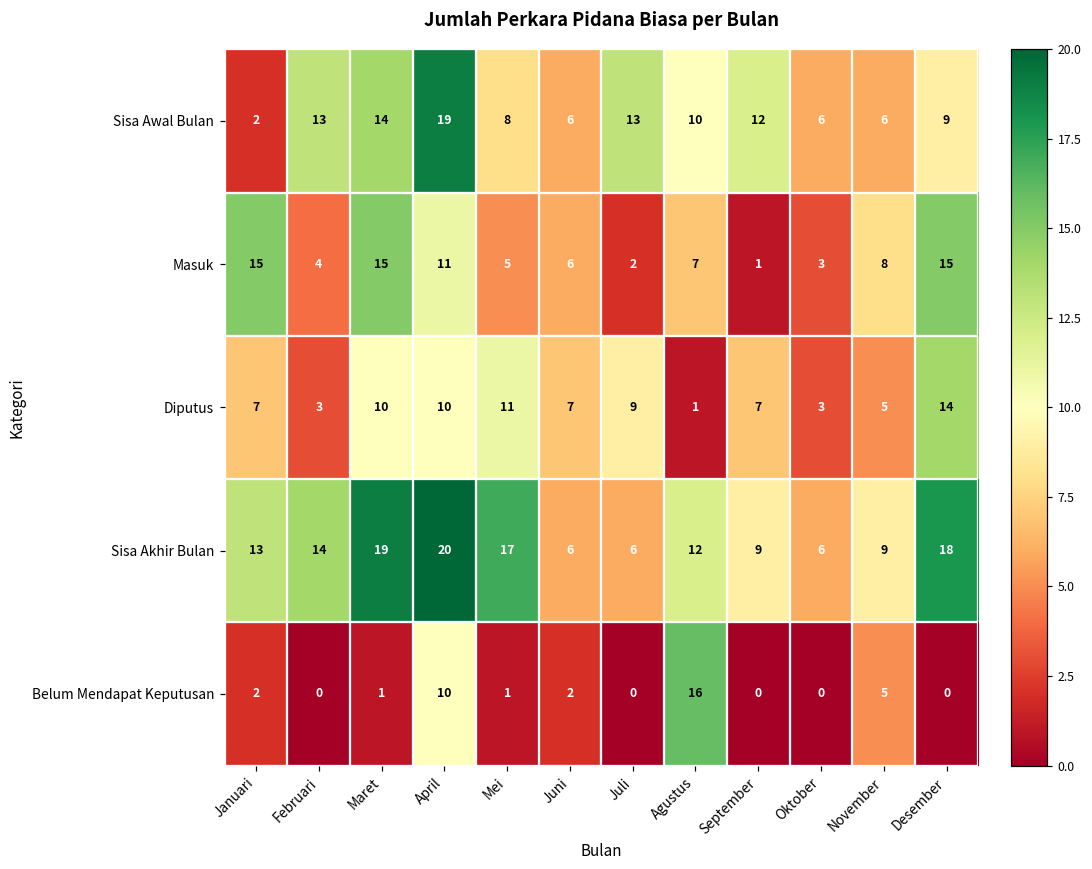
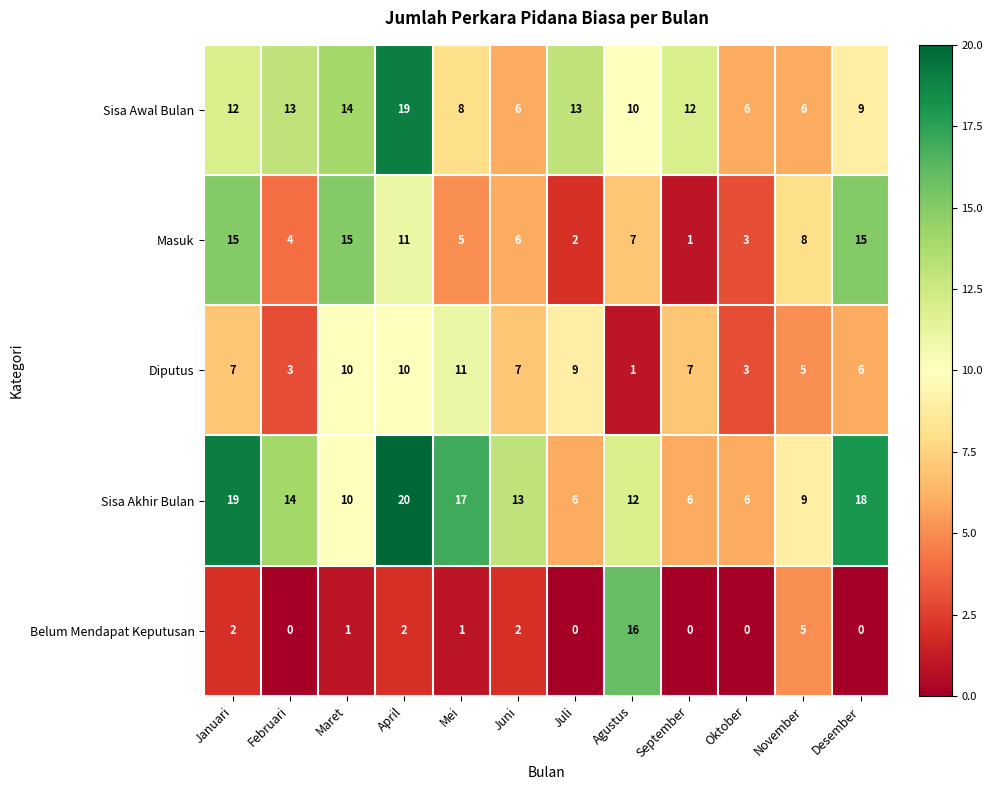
  {
    "Sisa Awal Bulan": {
-     "Januari": 2,
+     "Januari": 12,
      "Februari": 13,
      "Maret": 14,
      "April": 19,
      "Mei": 8,
      "Juni": 6,
      "Juli": 13,
      "Agustus": 10,
      "September": 12,
      "Oktober": 6,
      "November": 6,
      "Desember": 9
    },
    "Masuk": {
      "Januari": 15,
      "Februari": 4,
      "Maret": 15,
      "April": 11,
      "Mei": 5,
      "Juni": 6,
      "Juli": 2,
      "Agustus": 7,
      "September": 1,
      "Oktober": 3,
      "November": 8,
      "Desember": 15
    },
    "Diputus": {
      "Januari": 7,
      "Februari": 3,
      "Maret": 10,
      "April": 10,
      "Mei": 11,
      "Juni": 7,
      "Juli": 9,
      "Agustus": 1,
      "September": 7,
      "Oktober": 3,
      "November": 5,
-     "Desember": 14
+     "Desember": 6
    },
    "Sisa Akhir Bulan": {
-     "Januari": 13,
+     "Januari": 19,
      "Februari": 14,
-     "Maret": 19,
+     "Maret": 10,
      "April": 20,
      "Mei": 17,
-     "Juni": 6,
+     "Juni": 13,
      "Juli": 6,
      "Agustus": 12,
-     "September": 9,
+     "September": 6,
      "Oktober": 6,
      "November": 9,
      "Desember": 18
    },
    "Belum Mendapat Keputusan": {
      "Januari": 2,
      "Februari": 0,
      "Maret": 1,
-     "April": 10,
+     "April": 2,
      "Mei": 1,
      "Juni": 2,
      "Juli": 0,
      "Agustus": 16,
      "September": 0,
      "Oktober": 0,
      "November": 5,
      "Desember": 0
    }
  }
